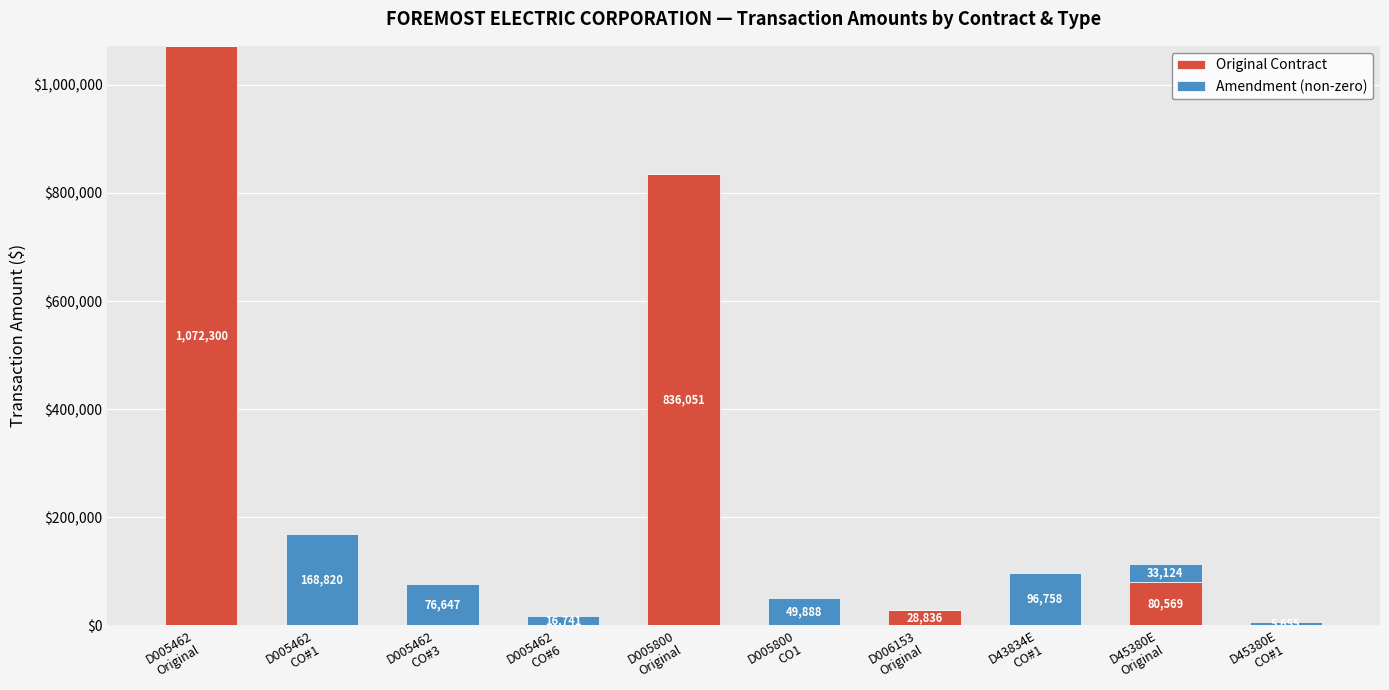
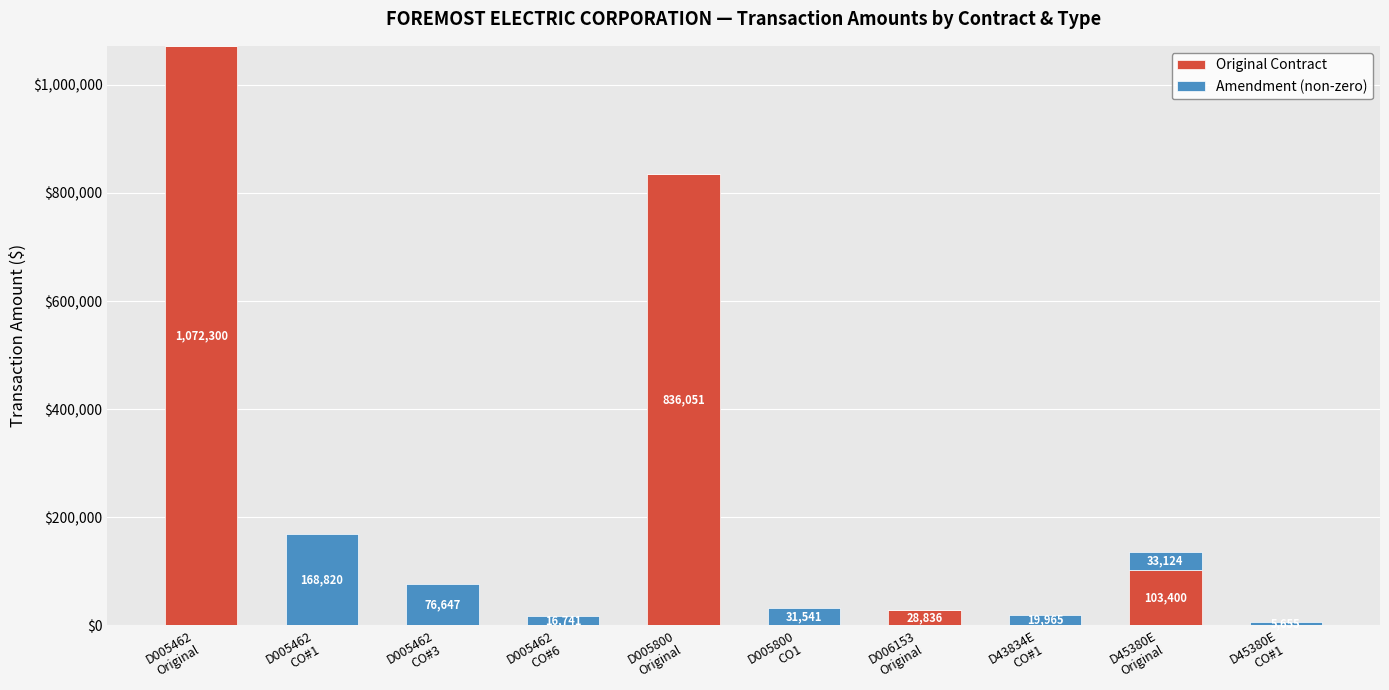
  {
    "Original Contract": {
      "D005462 Original": "1,072,300",
      "D005800 Original": "836,051",
      "D006153 Original": "28,836",
-     "D45380E Original": "80,569"
+     "D45380E Original": "103,400"
    },
    "Amendment (non-zero)": {
      "D005462 CO#1": "168,820",
      "D005462 CO#3": "76,647",
-     "D005800 CO1": "49,888",
-     "D43834E CO#1": "96,758",
+     "D005800 CO1": "31,541",
+     "D43834E CO#1": "19,965",
      "D45380E Original": "33,124"
    }
  }
